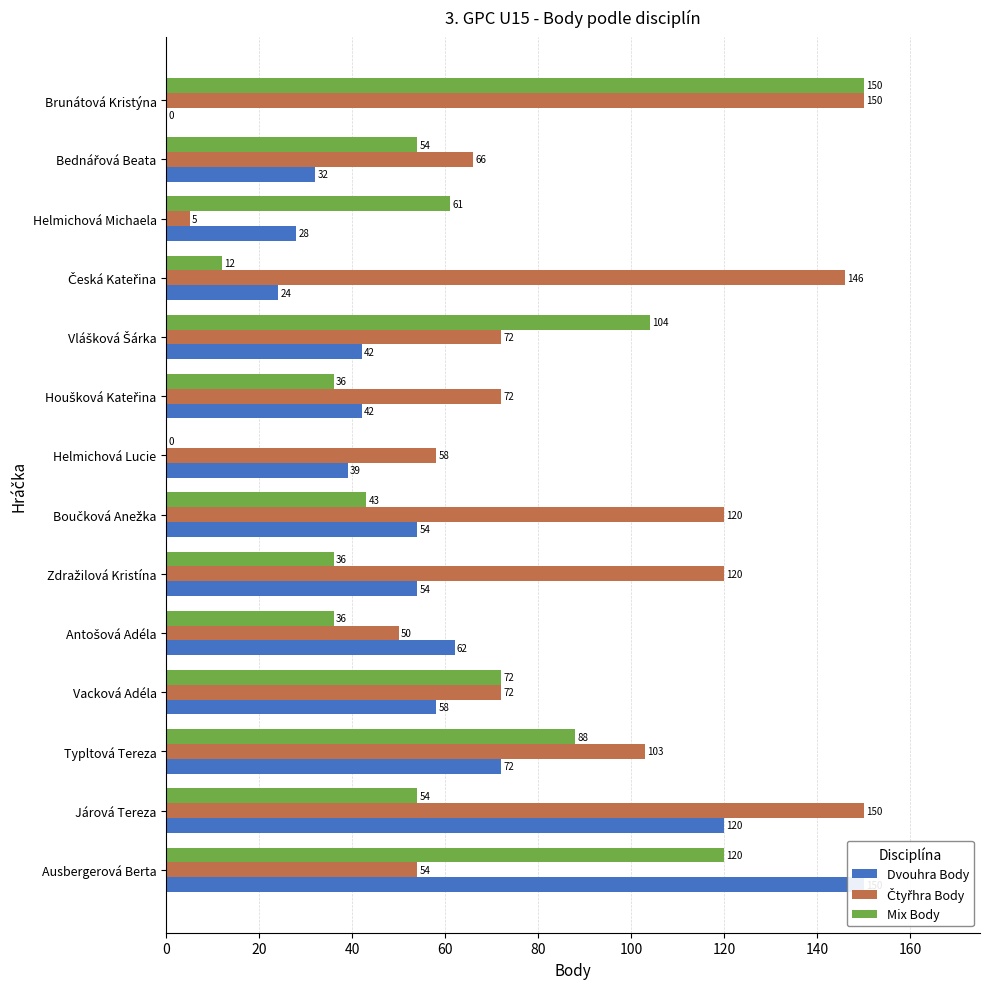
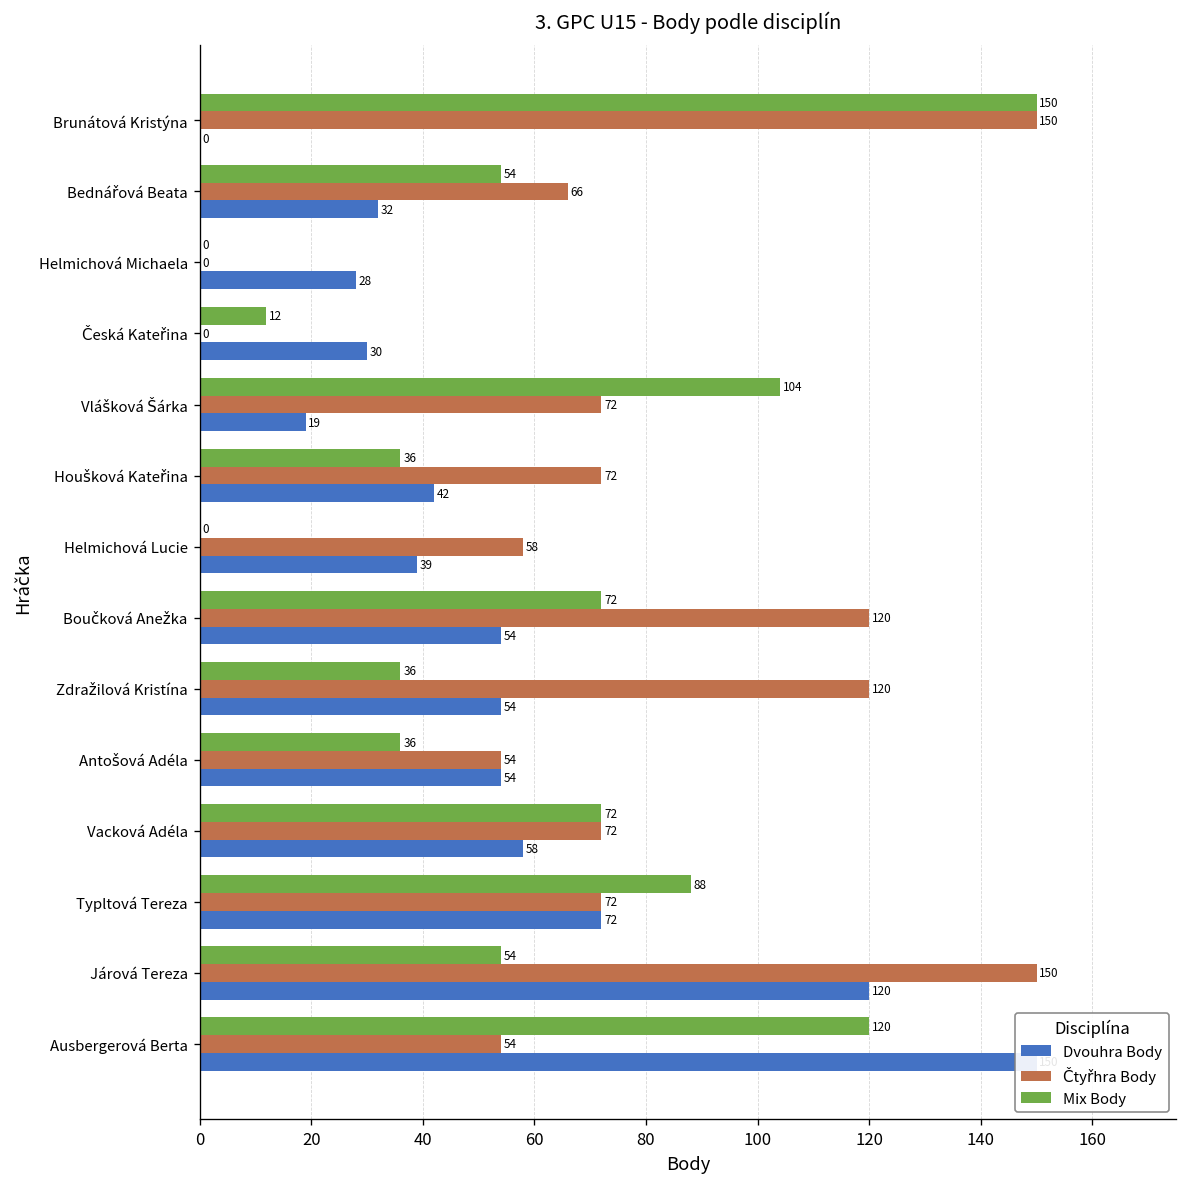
  {
    "Dvouhra Body": {
      "Brunátová Kristýna": 0,
      "Bednářová Beata": 32,
      "Helmichová Michaela": 28,
-     "Česká Kateřina": 24,
-     "Vlášková Šárka": 42,
+     "Česká Kateřina": 30,
+     "Vlášková Šárka": 19,
      "Houšková Kateřina": 42,
      "Helmichová Lucie": 39,
      "Boučková Anežka": 54,
      "Zdražilová Kristína": 54,
-     "Antošová Adéla": 62,
+     "Antošová Adéla": 54,
      "Vacková Adéla": 58,
      "Typltová Tereza": 72,
      "Járová Tereza": 120
    },
    "Čtyřhra Body": {
      "Brunátová Kristýna": 150,
      "Bednářová Beata": 66,
-     "Helmichová Michaela": 5,
-     "Česká Kateřina": 146,
+     "Helmichová Michaela": 0,
+     "Česká Kateřina": 0,
      "Vlášková Šárka": 72,
      "Houšková Kateřina": 72,
      "Helmichová Lucie": 58,
      "Boučková Anežka": 120,
      "Zdražilová Kristína": 120,
-     "Antošová Adéla": 50,
+     "Antošová Adéla": 54,
      "Vacková Adéla": 72,
-     "Typltová Tereza": 103,
+     "Typltová Tereza": 72,
      "Járová Tereza": 150,
      "Ausbergerová Berta": 54
    },
    "Mix Body": {
      "Brunátová Kristýna": 150,
      "Bednářová Beata": 54,
-     "Helmichová Michaela": 61,
+     "Helmichová Michaela": 0,
      "Česká Kateřina": 12,
      "Vlášková Šárka": 104,
      "Houšková Kateřina": 36,
      "Helmichová Lucie": 0,
-     "Boučková Anežka": 43,
+     "Boučková Anežka": 72,
      "Zdražilová Kristína": 36,
      "Antošová Adéla": 36,
      "Vacková Adéla": 72,
      "Typltová Tereza": 88,
      "Járová Tereza": 54,
      "Ausbergerová Berta": 120
    }
  }
